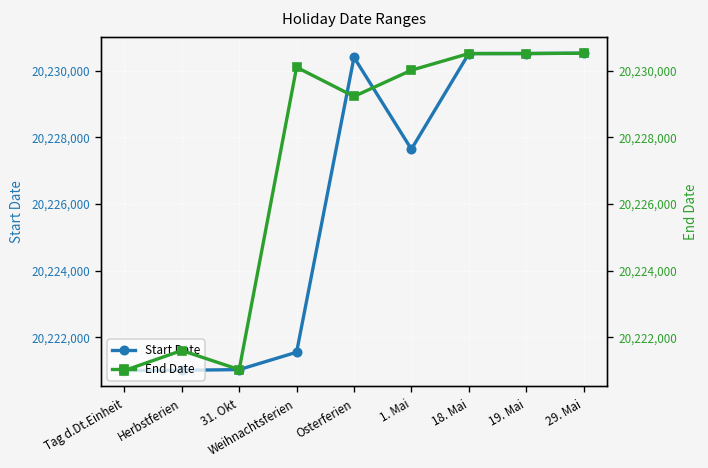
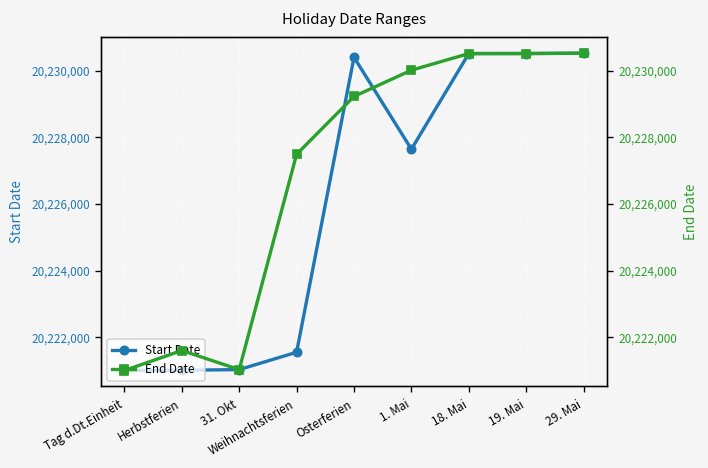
  {
    "Start Date": {
      "31. Okt": "20,221,000",
      "Weihnachtsferien": "20,221,600",
      "Osterferien": "20,230,400",
      "1. Mai": "20,227,600",
      "18. Mai": "20,230,500",
      "19. Mai": "20,230,500",
      "29. Mai": "20,230,500"
    },
    "End Date": {
      "31. Okt": "20,221,000",
-     "Weihnachtsferien": "20,230,100",
+     "Weihnachtsferien": "20,227,500",
      "Osterferien": "20,229,200",
      "1. Mai": "20,230,000",
      "18. Mai": "20,230,500",
      "19. Mai": "20,230,500",
      "29. Mai": "20,230,500"
    }
  }
